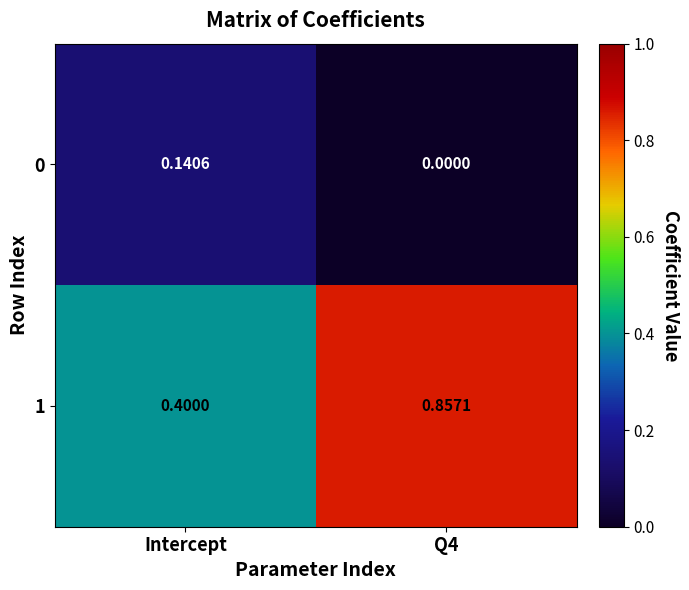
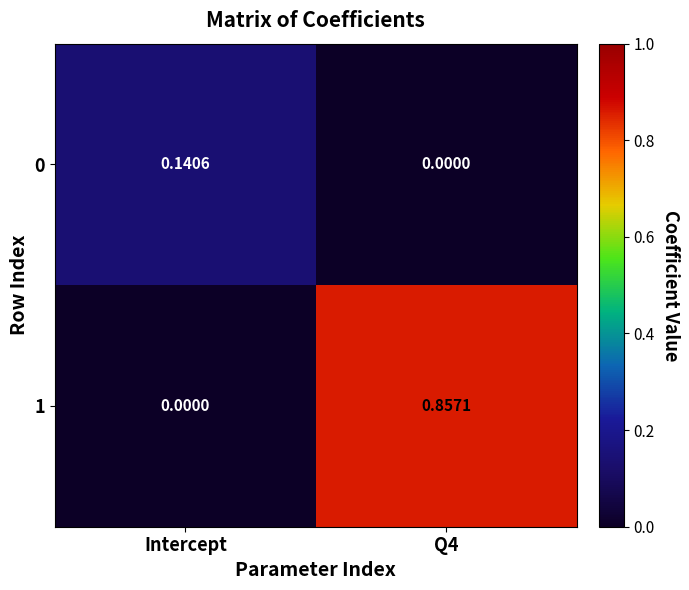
  {
    "0": {
      "Intercept": 0.1406,
      "Q4": 0.0000
    },
    "1": {
-     "Intercept": 0.4000,
+     "Intercept": 0.0000,
      "Q4": 0.8571
    }
  }
